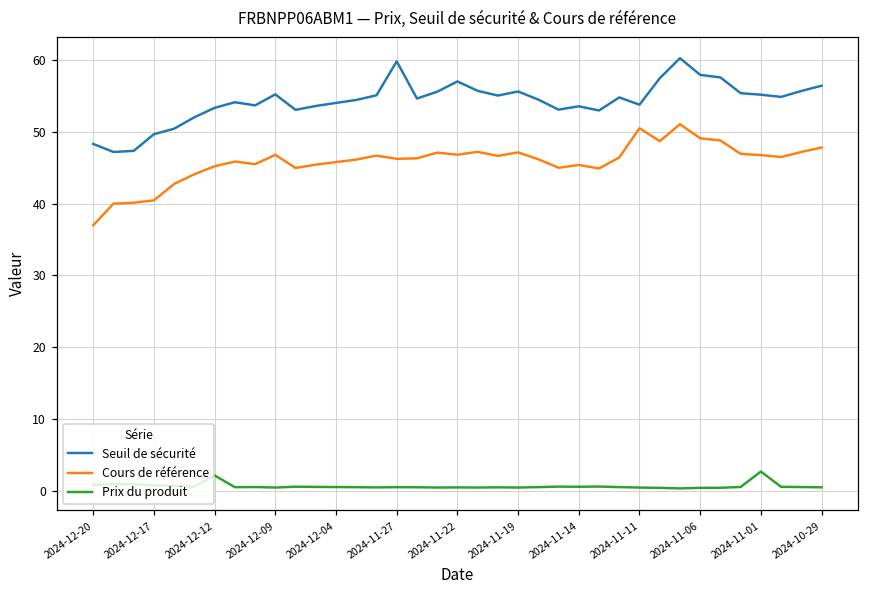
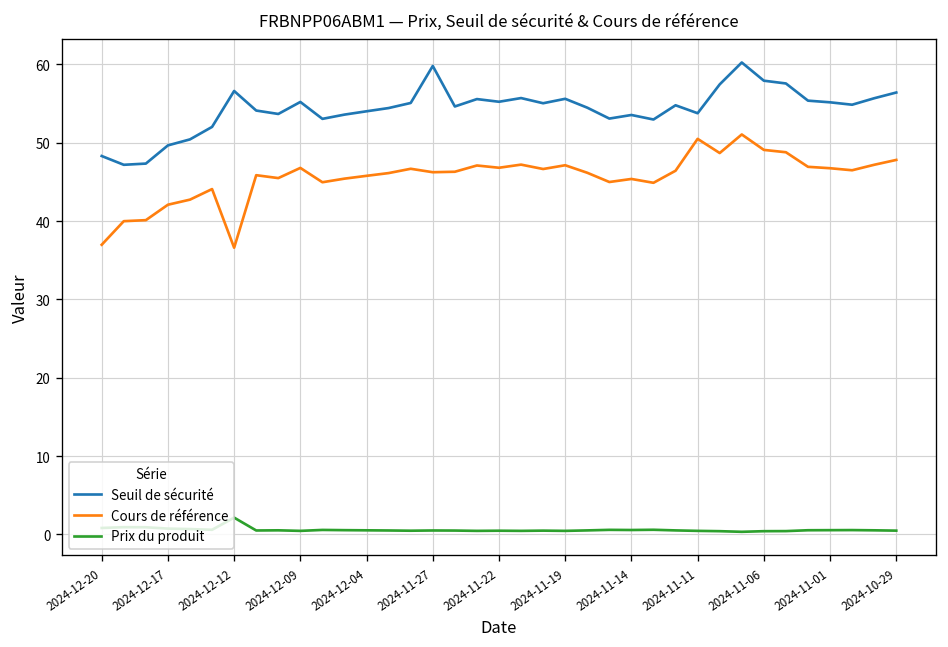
  {
    "Seuil de sécurité": {
      "2024-12-20": 48,
      "2024-12-17": 50,
-     "2024-12-12": 53,
+     "2024-12-12": 57,
      "2024-12-09": 55,
      "2024-12-04": 54,
      "2024-11-27": 60,
-     "2024-11-22": 57,
+     "2024-11-22": 55,
      "2024-11-19": 56,
      "2024-11-14": 54,
      "2024-11-11": 54,
      "2024-11-06": 58,
      "2024-11-01": 55,
      "2024-10-29": 56
    },
    "Cours de référence": {
      "2024-12-20": 37,
-     "2024-12-17": 40,
-     "2024-12-12": 45,
+     "2024-12-17": 42,
+     "2024-12-12": 37,
      "2024-12-09": 47,
      "2024-12-04": 46,
      "2024-11-27": 46,
      "2024-11-22": 47,
      "2024-11-19": 47,
      "2024-11-14": 45,
      "2024-11-11": 51,
      "2024-11-06": 49,
      "2024-11-01": 47,
      "2024-10-29": 48
    },
    "Prix du produit": {
      "2024-12-12": 2,
      "2024-12-09": 0,
      "2024-12-04": 1,
      "2024-11-27": 1,
      "2024-11-22": 0,
      "2024-11-19": 0,
      "2024-11-14": 1,
      "2024-11-11": 0,
      "2024-11-06": 0,
-     "2024-11-01": 3,
+     "2024-11-01": 1,
      "2024-10-29": 0
    }
  }
